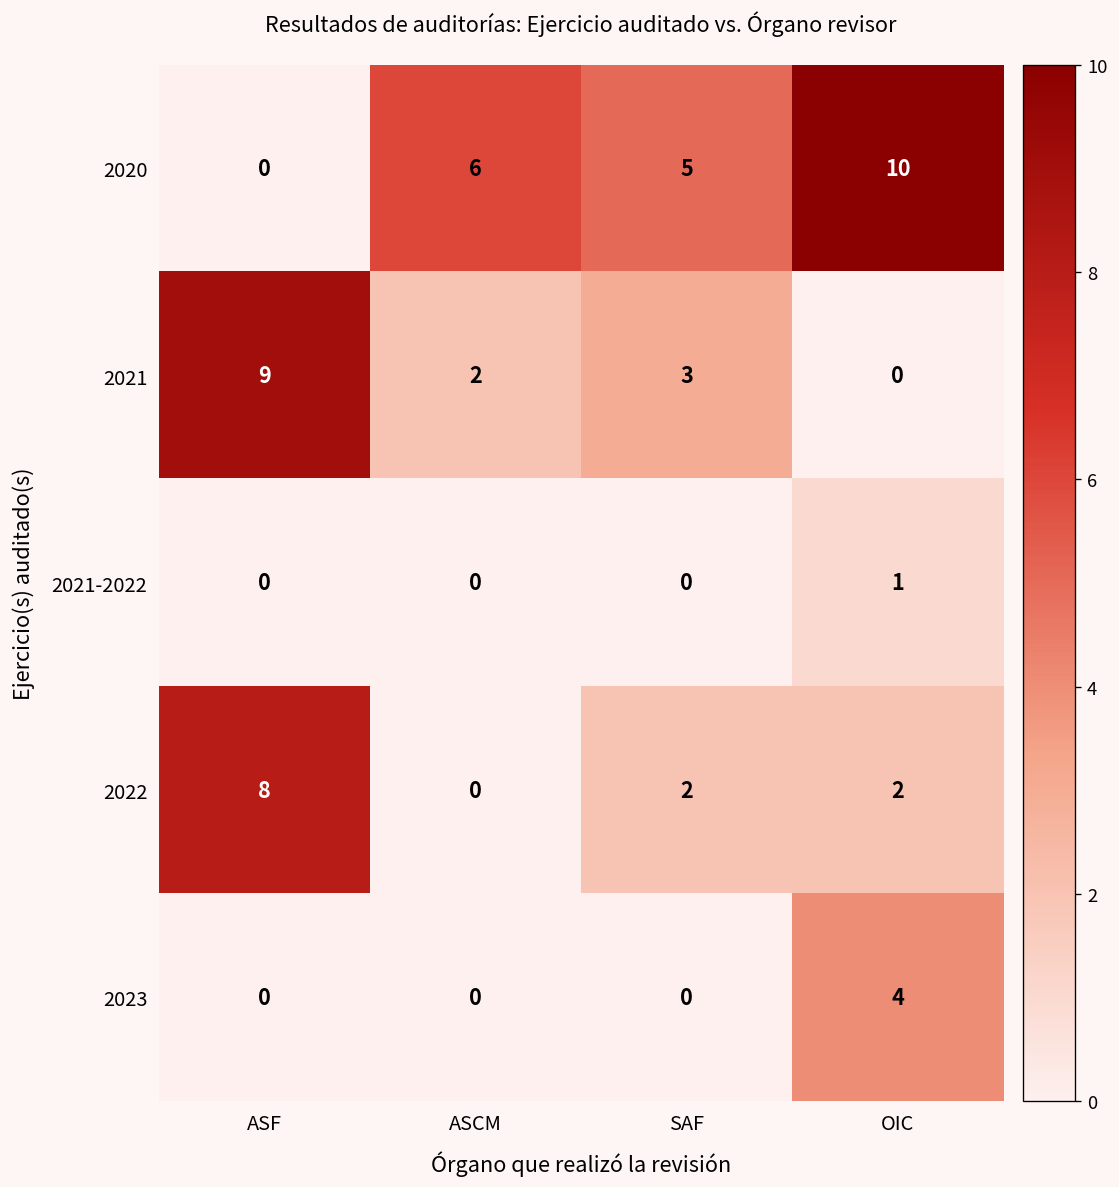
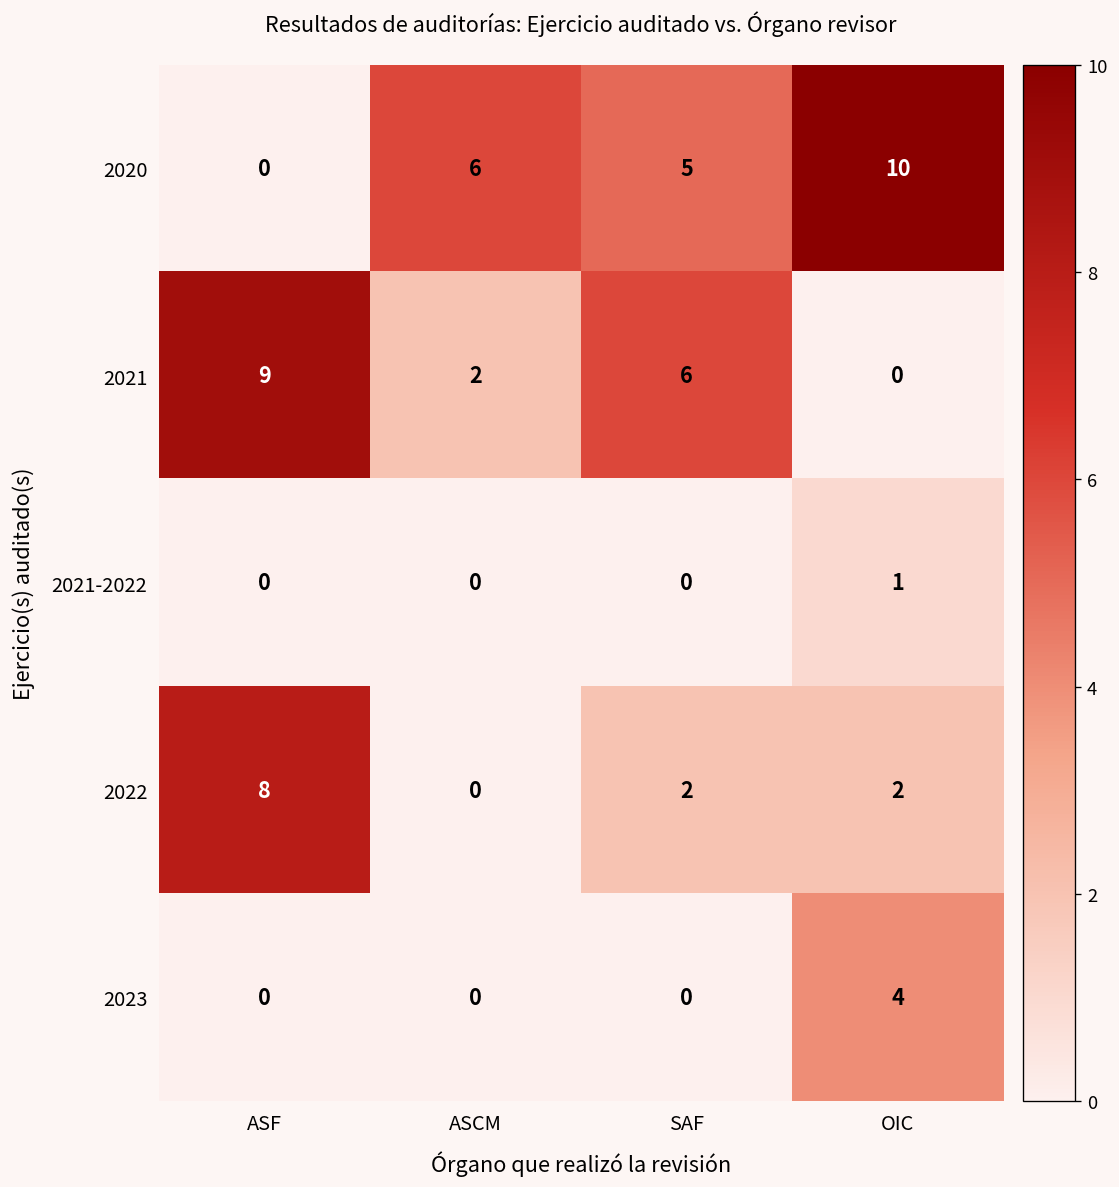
  {
    "2020": {
      "ASF": 0,
      "ASCM": 6,
      "SAF": 5,
      "OIC": 10
    },
    "2021": {
      "ASF": 9,
      "ASCM": 2,
-     "SAF": 3,
+     "SAF": 6,
      "OIC": 0
    },
    "2021-2022": {
      "ASF": 0,
      "ASCM": 0,
      "SAF": 0,
      "OIC": 1
    },
    "2022": {
      "ASF": 8,
      "ASCM": 0,
      "SAF": 2,
      "OIC": 2
    },
    "2023": {
      "ASF": 0,
      "ASCM": 0,
      "SAF": 0,
      "OIC": 4
    }
  }
